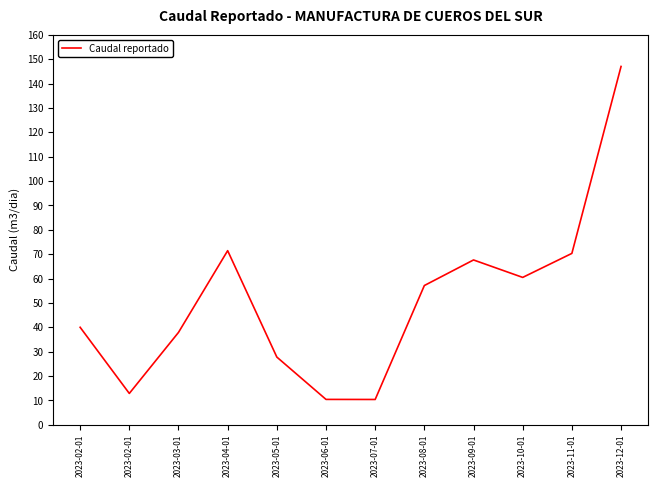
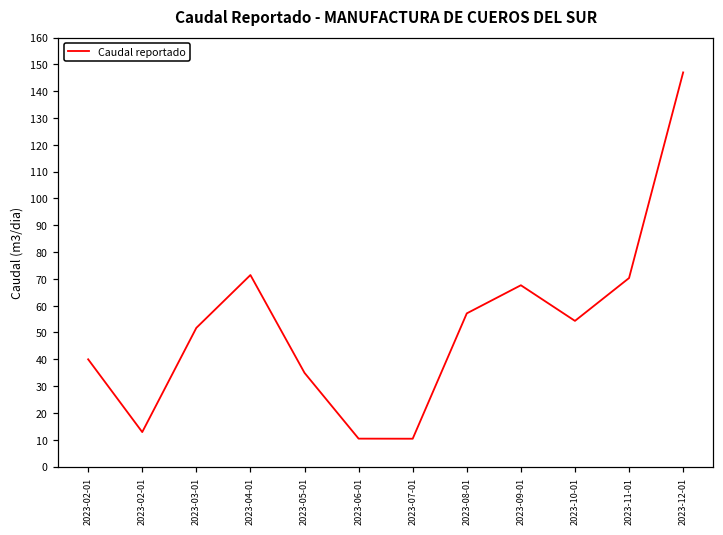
  {
-   "2023-03-01": 38,
+   "2023-03-01": 52,
    "2023-04-01": 71,
-   "2023-05-01": 28,
+   "2023-05-01": 35,
    "2023-06-01": 10,
    "2023-07-01": 10,
    "2023-08-01": 57,
    "2023-09-01": 68,
-   "2023-10-01": 60,
+   "2023-10-01": 54,
    "2023-11-01": 70,
    "2023-12-01": 147
  }
